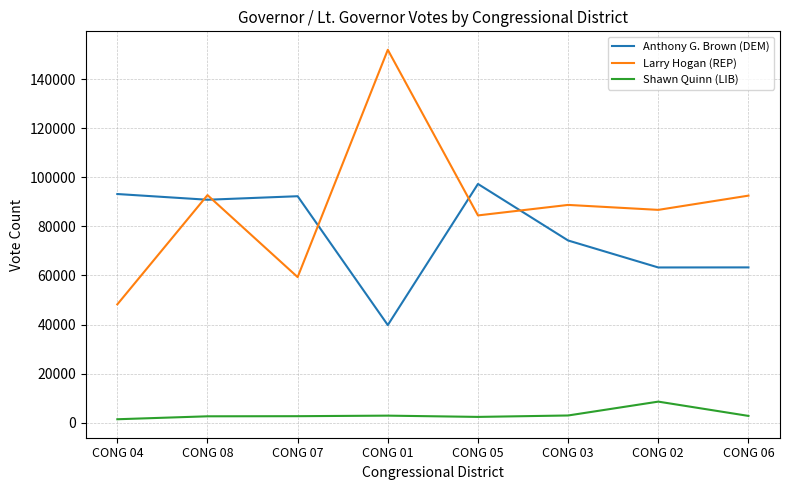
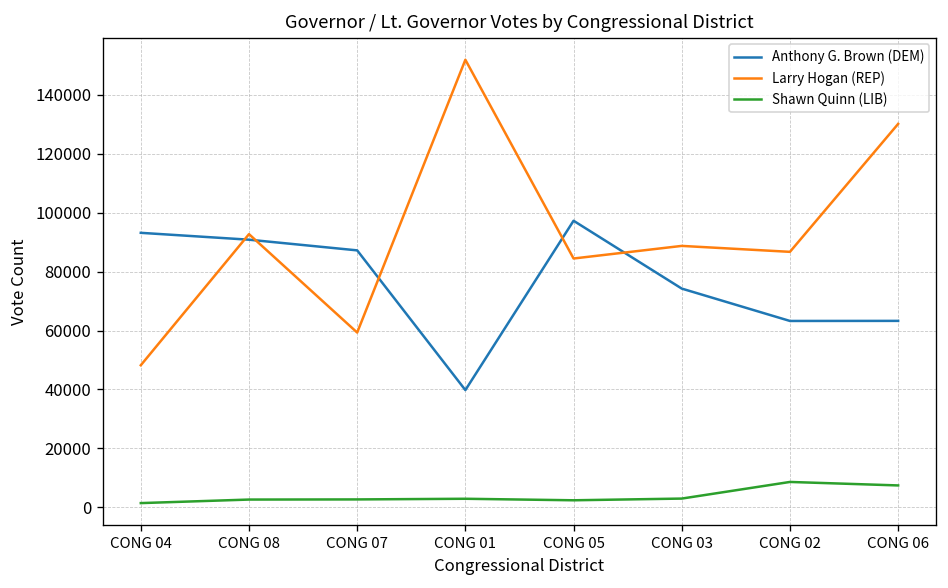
  {
    "Anthony G. Brown (DEM)": {
      "CONG 04": 93000,
      "CONG 08": 91000,
-     "CONG 07": 92000,
+     "CONG 07": 87000,
      "CONG 01": 40000,
      "CONG 05": 97000,
      "CONG 03": 74000,
      "CONG 02": 63000,
      "CONG 06": 63000
    },
    "Larry Hogan (REP)": {
      "CONG 04": 48000,
      "CONG 08": 93000,
      "CONG 07": 59000,
      "CONG 01": 152000,
      "CONG 05": 84000,
      "CONG 03": 89000,
      "CONG 02": 87000,
-     "CONG 06": 93000
+     "CONG 06": 130000
    },
    "Shawn Quinn (LIB)": {
      "CONG 04": 1000,
      "CONG 08": 3000,
      "CONG 07": 3000,
      "CONG 01": 3000,
      "CONG 05": 2000,
      "CONG 03": 3000,
      "CONG 02": 9000,
-     "CONG 06": 3000
+     "CONG 06": 7000
    }
  }
